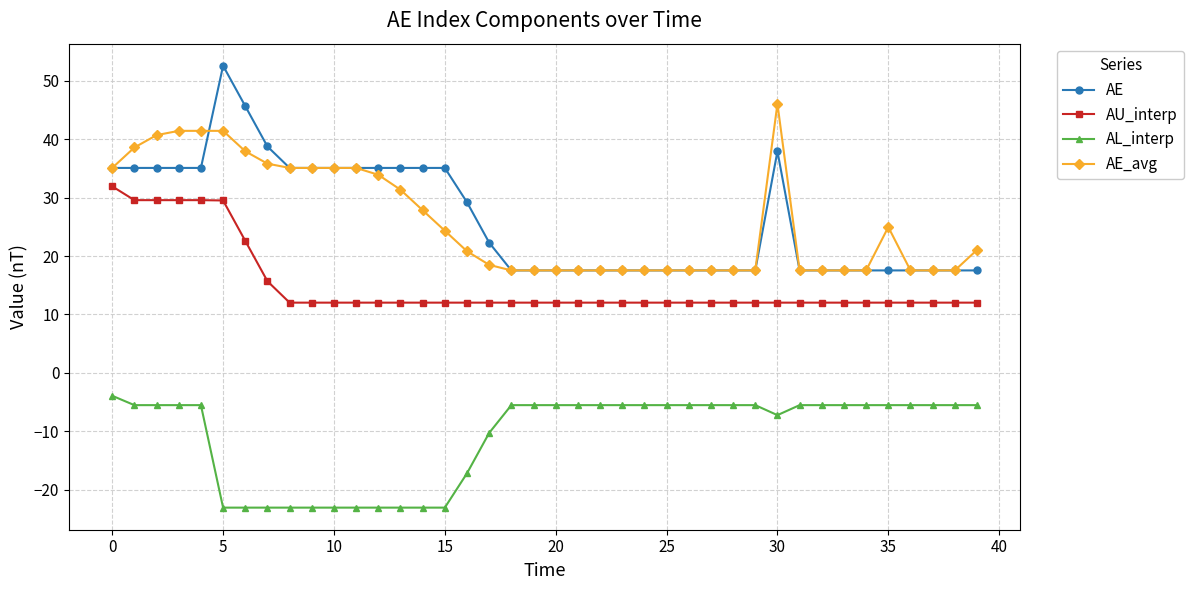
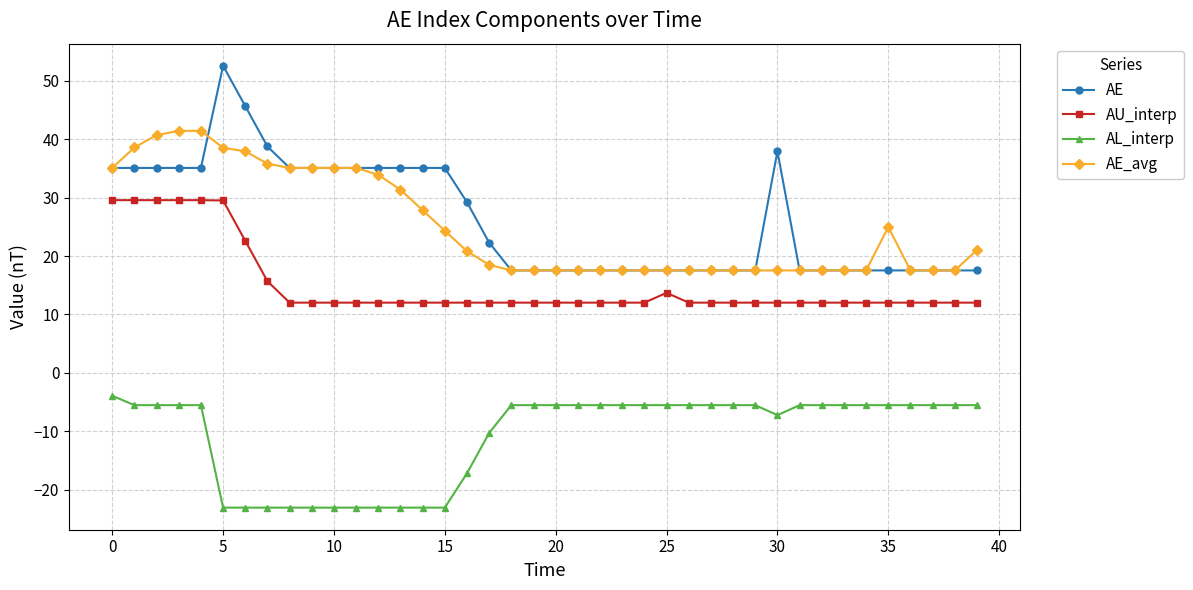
  {
    "AE": {
      "5": 53,
      "15": 35,
      "30": 38,
      "35": 18
    },
    "AU_interp": {
-     "0": 32,
+     "0": 30,
      "5": 30,
      "10": 12,
      "15": 12,
      "20": 12,
-     "25": 12,
+     "25": 14,
      "30": 12,
      "35": 12
    },
    "AL_interp": {
      "0": -4,
      "5": -23,
      "10": -23,
      "15": -23,
      "20": -6,
      "25": -6,
      "30": -7,
      "35": -6
    },
    "AE_avg": {
-     "5": 41,
+     "5": 39,
      "15": 24,
-     "30": 46,
+     "30": 18,
      "35": 25
    }
  }
